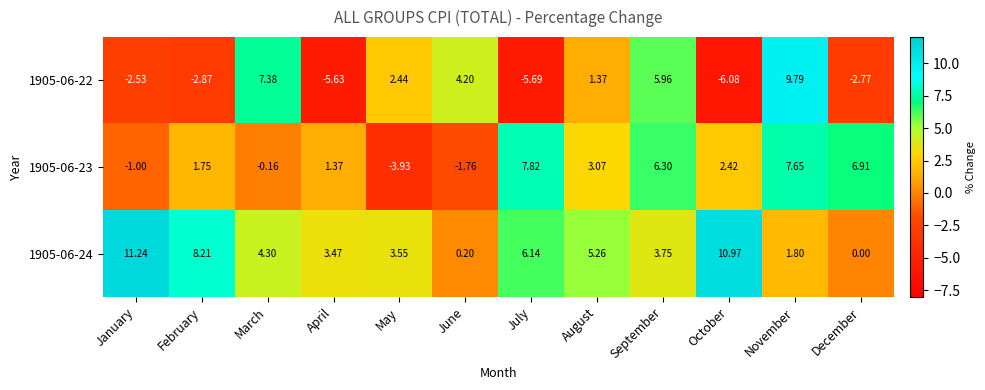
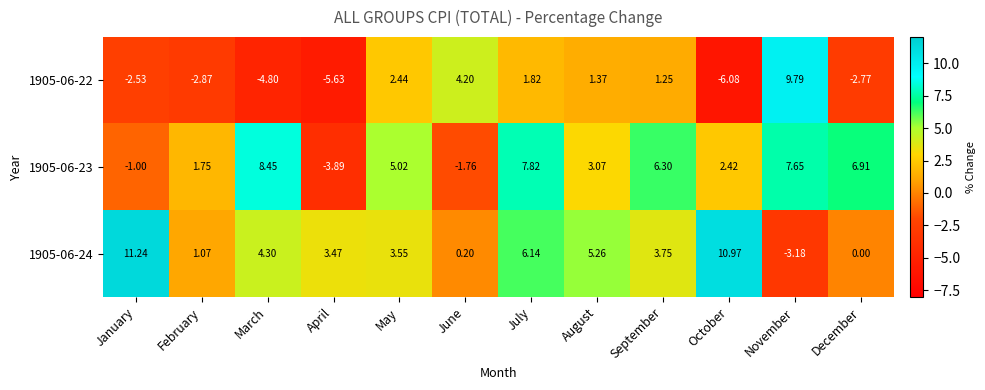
  {
    "1905-06-22": {
      "January": -2.53,
      "February": -2.87,
-     "March": 7.38,
+     "March": -4.80,
      "April": -5.63,
      "May": 2.44,
      "June": 4.20,
-     "July": -5.69,
+     "July": 1.82,
      "August": 1.37,
-     "September": 5.96,
+     "September": 1.25,
      "October": -6.08,
      "November": 9.79,
      "December": -2.77
    },
    "1905-06-23": {
      "January": -1.00,
      "February": 1.75,
-     "March": -0.16,
-     "April": 1.37,
-     "May": -3.93,
+     "March": 8.45,
+     "April": -3.89,
+     "May": 5.02,
      "June": -1.76,
      "July": 7.82,
      "August": 3.07,
      "September": 6.30,
      "October": 2.42,
      "November": 7.65,
      "December": 6.91
    },
    "1905-06-24": {
      "January": 11.24,
-     "February": 8.21,
+     "February": 1.07,
      "March": 4.30,
      "April": 3.47,
      "May": 3.55,
      "June": 0.20,
      "July": 6.14,
      "August": 5.26,
      "September": 3.75,
      "October": 10.97,
-     "November": 1.80,
+     "November": -3.18,
      "December": 0.00
    }
  }
